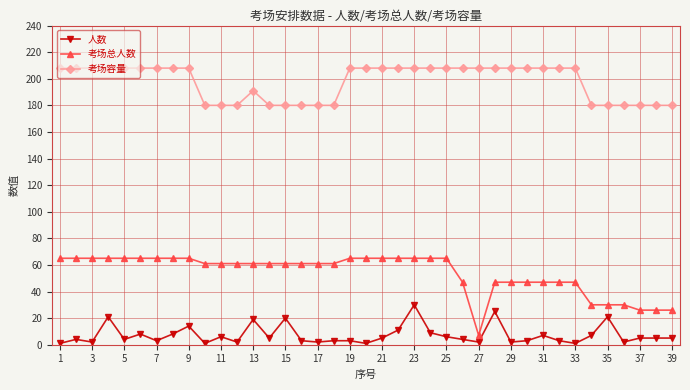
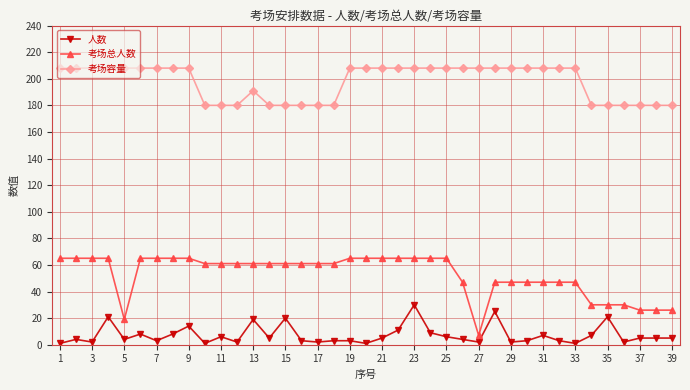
  {
    "人数": {
      "1": 1,
      "3": 2,
      "5": 4,
      "7": 3,
      "9": 14,
      "11": 6,
      "13": 19,
      "15": 20,
      "17": 2,
      "19": 3,
      "21": 5,
      "23": 30,
      "25": 6,
      "27": 2,
      "29": 2,
      "31": 7,
      "33": 1,
      "35": 21,
      "37": 5,
      "39": 5
    },
    "考场总人数": {
      "1": 65,
      "3": 65,
-     "5": 65,
+     "5": 19,
      "7": 65,
      "9": 65,
      "11": 61,
      "13": 61,
      "15": 61,
      "17": 61,
      "19": 65,
      "21": 65,
      "23": 65,
      "25": 65,
      "27": 7,
      "29": 47,
      "31": 47,
      "33": 47,
      "35": 30,
      "37": 26,
      "39": 26
    },
    "考场容量": {
      "7": 208,
      "9": 208,
      "11": 180,
      "13": 191,
      "15": 180,
      "17": 180,
      "19": 208,
      "21": 208,
      "23": 208,
      "25": 208,
      "27": 208,
      "29": 208,
      "31": 208,
      "33": 208,
      "35": 180,
      "37": 180,
      "39": 180
    }
  }
